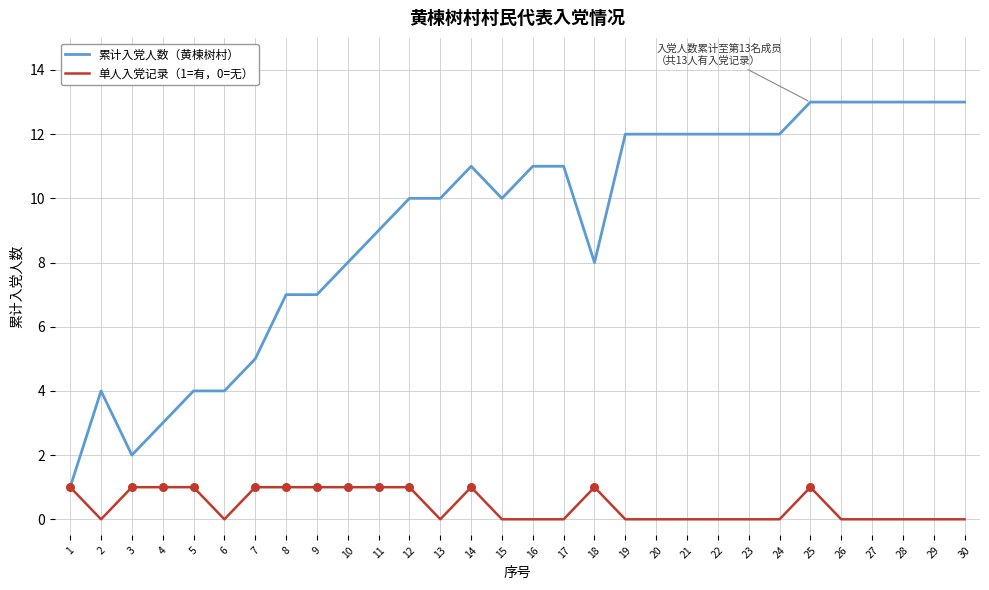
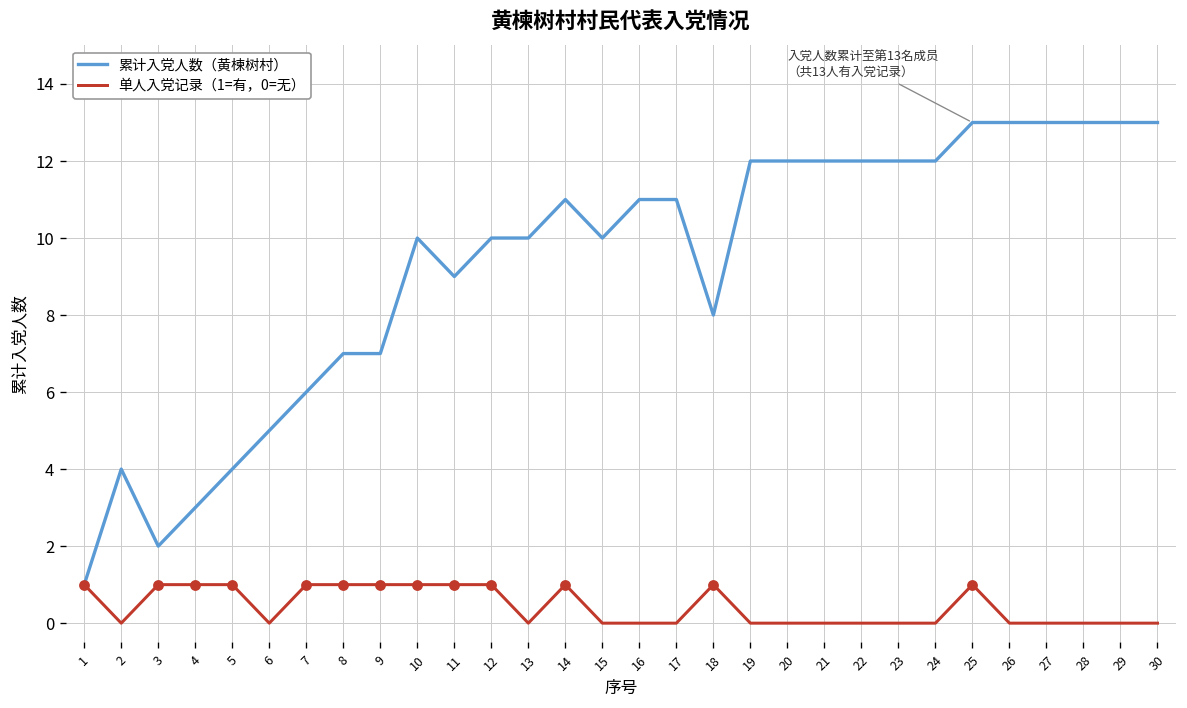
  {
    "累计入党人数（黄楝树村）": {
      "2": 4,
      "3": 2,
      "4": 3,
      "5": 4,
-     "6": 4,
-     "7": 5,
+     "6": 5,
+     "7": 6,
      "8": 7,
      "9": 7,
-     "10": 8,
+     "10": 10,
      "11": 9,
      "12": 10,
      "13": 10,
      "14": 11,
      "15": 10,
      "16": 11,
      "17": 11,
      "18": 8,
      "19": 12,
      "20": 12,
      "21": 12,
      "22": 12,
      "23": 12,
      "24": 12,
      "25": 13,
      "26": 13,
      "27": 13,
      "28": 13,
      "29": 13,
      "30": 13
    }
  }
